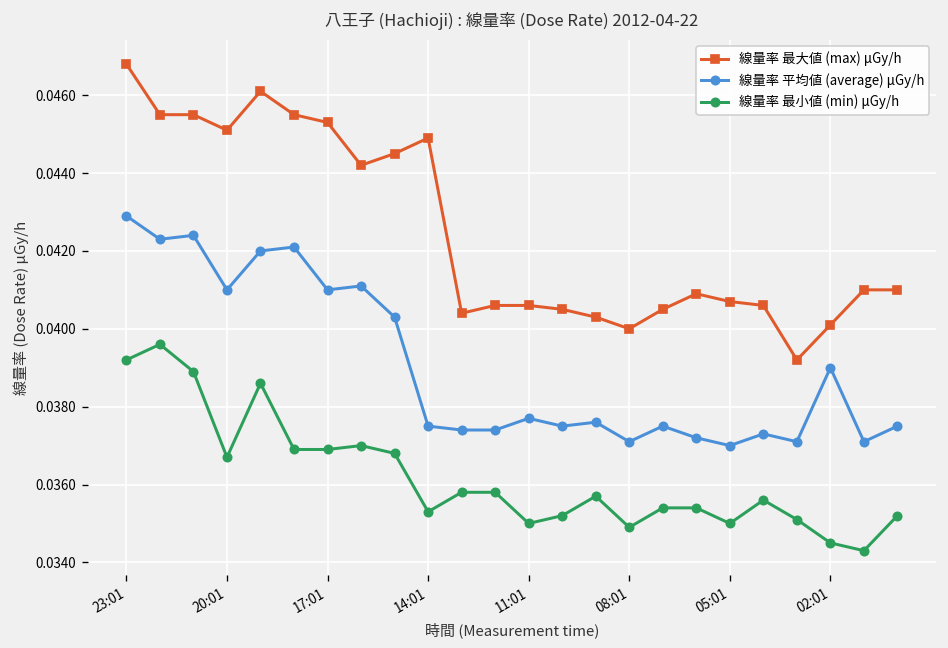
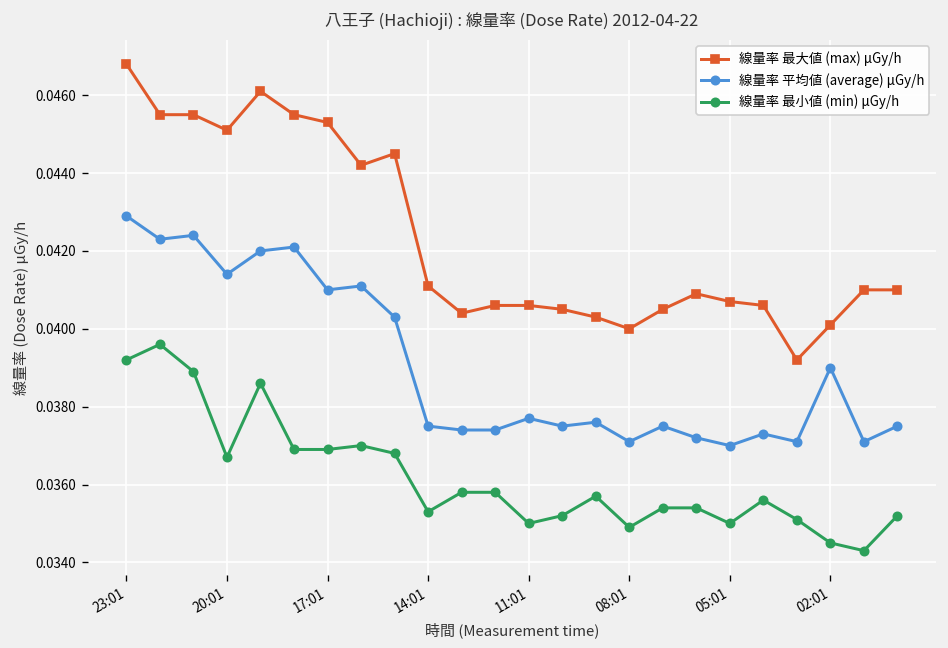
  {
    "線量率 最大値 (max) μGy/h": {
      "23:01": 0.0468,
      "20:01": 0.0451,
      "17:01": 0.0453,
-     "14:01": 0.0449,
+     "14:01": 0.0411,
      "11:01": 0.0406,
      "08:01": 0.0400,
      "05:01": 0.0407,
      "02:01": 0.0401
    },
    "線量率 平均値 (average) μGy/h": {
      "23:01": 0.0429,
-     "20:01": 0.0410,
+     "20:01": 0.0414,
      "17:01": 0.0410,
      "14:01": 0.0375,
      "11:01": 0.0377,
      "08:01": 0.0371,
      "05:01": 0.0370,
      "02:01": 0.0390
    },
    "線量率 最小値 (min) μGy/h": {
      "23:01": 0.0392,
      "20:01": 0.0367,
      "17:01": 0.0369,
      "14:01": 0.0353,
      "11:01": 0.0350,
      "08:01": 0.0349,
      "05:01": 0.0350,
      "02:01": 0.0345
    }
  }
